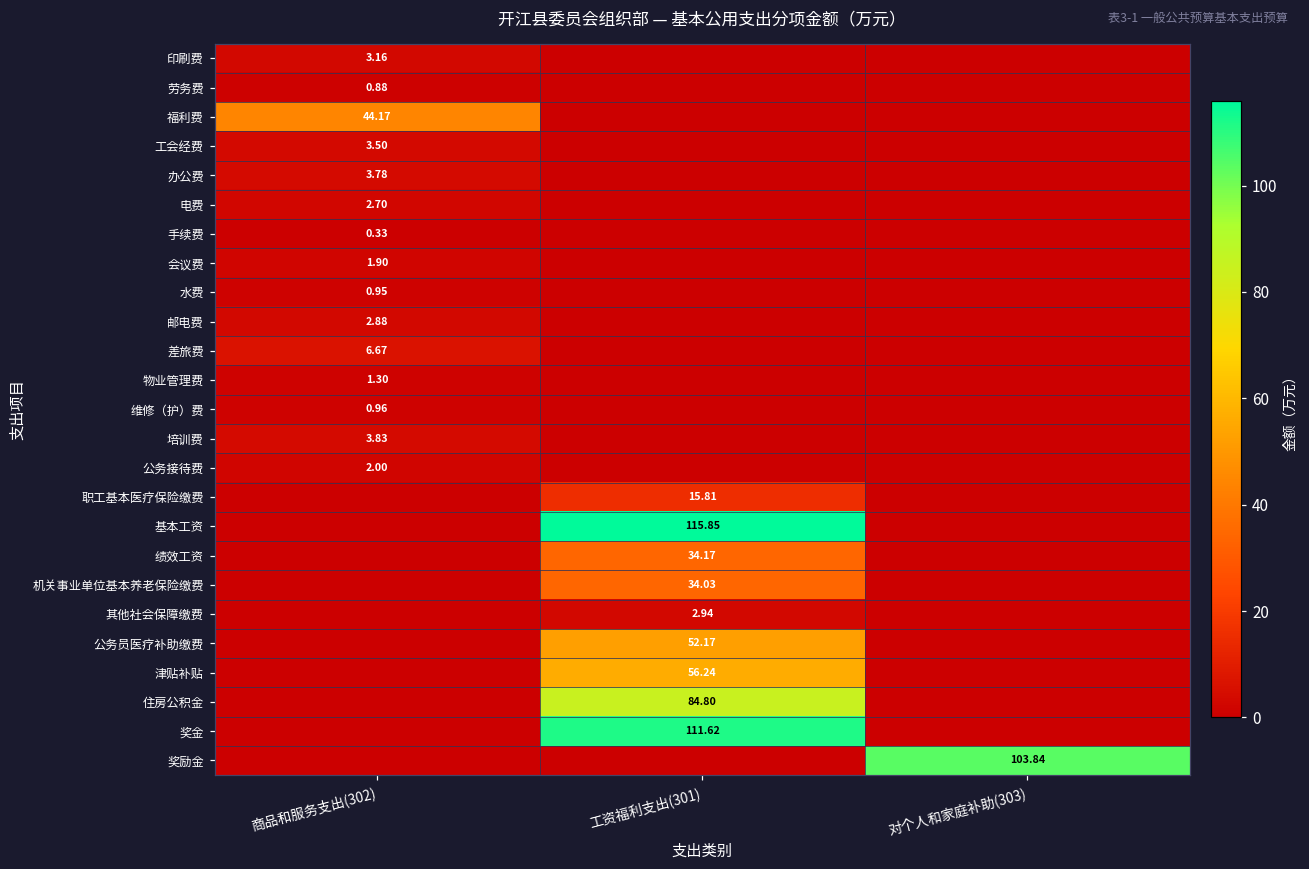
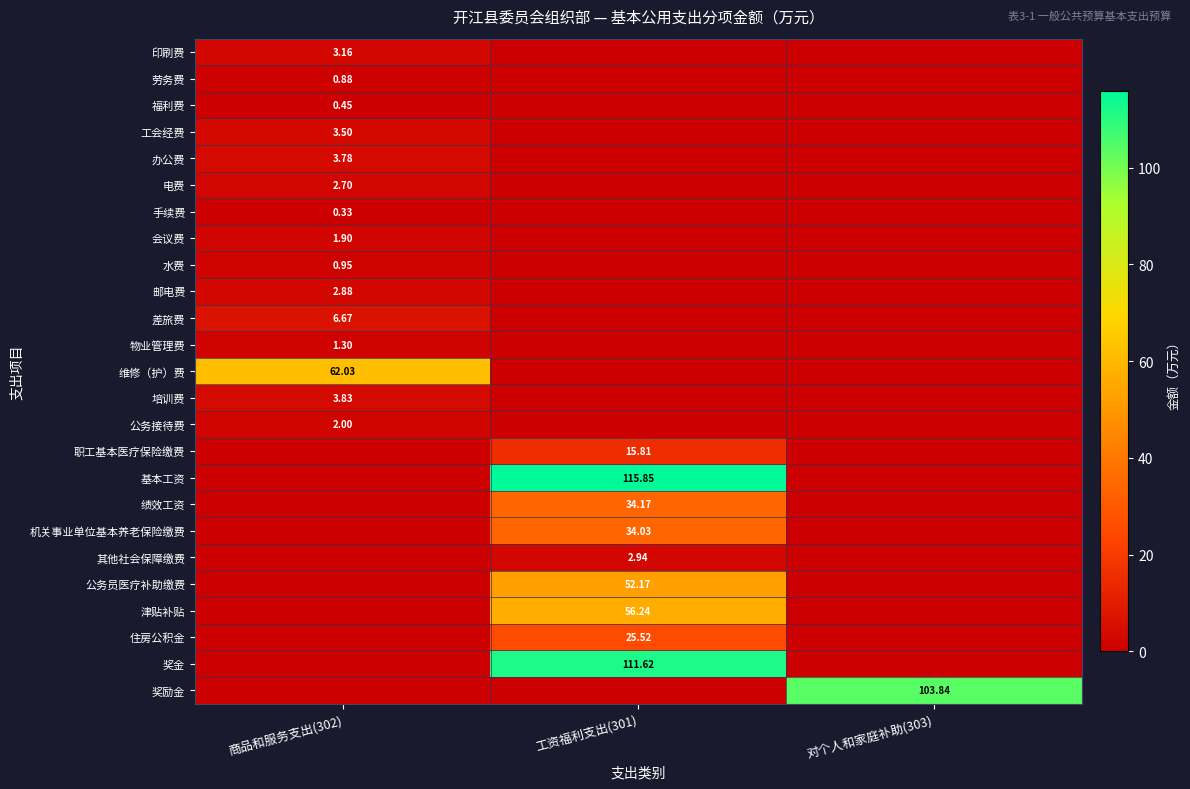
  {
    "印刷费": {
      "商品和服务支出(302)": 3.16
    },
    "劳务费": {
      "商品和服务支出(302)": 0.88
    },
    "福利费": {
-     "商品和服务支出(302)": 44.17
+     "商品和服务支出(302)": 0.45
    },
    "工会经费": {
      "商品和服务支出(302)": 3.50
    },
    "办公费": {
      "商品和服务支出(302)": 3.78
    },
    "电费": {
      "商品和服务支出(302)": 2.70
    },
    "手续费": {
      "商品和服务支出(302)": 0.33
    },
    "会议费": {
      "商品和服务支出(302)": 1.90
    },
    "水费": {
      "商品和服务支出(302)": 0.95
    },
    "邮电费": {
      "商品和服务支出(302)": 2.88
    },
    "差旅费": {
      "商品和服务支出(302)": 6.67
    },
    "物业管理费": {
      "商品和服务支出(302)": 1.30
    },
    "维修（护）费": {
-     "商品和服务支出(302)": 0.96
+     "商品和服务支出(302)": 62.03
    },
    "培训费": {
      "商品和服务支出(302)": 3.83
    },
    "公务接待费": {
      "商品和服务支出(302)": 2.00
    },
    "职工基本医疗保险缴费": {
      "工资福利支出(301)": 15.81
    },
    "基本工资": {
      "工资福利支出(301)": 115.85
    },
    "绩效工资": {
      "工资福利支出(301)": 34.17
    },
    "机关事业单位基本养老保险缴费": {
      "工资福利支出(301)": 34.03
    },
    "其他社会保障缴费": {
      "工资福利支出(301)": 2.94
    },
    "公务员医疗补助缴费": {
      "工资福利支出(301)": 52.17
    },
    "津贴补贴": {
      "工资福利支出(301)": 56.24
    },
    "住房公积金": {
-     "工资福利支出(301)": 84.80
+     "工资福利支出(301)": 25.52
    },
    "奖金": {
      "工资福利支出(301)": 111.62
    },
    "奖励金": {
      "对个人和家庭补助(303)": 103.84
    }
  }
